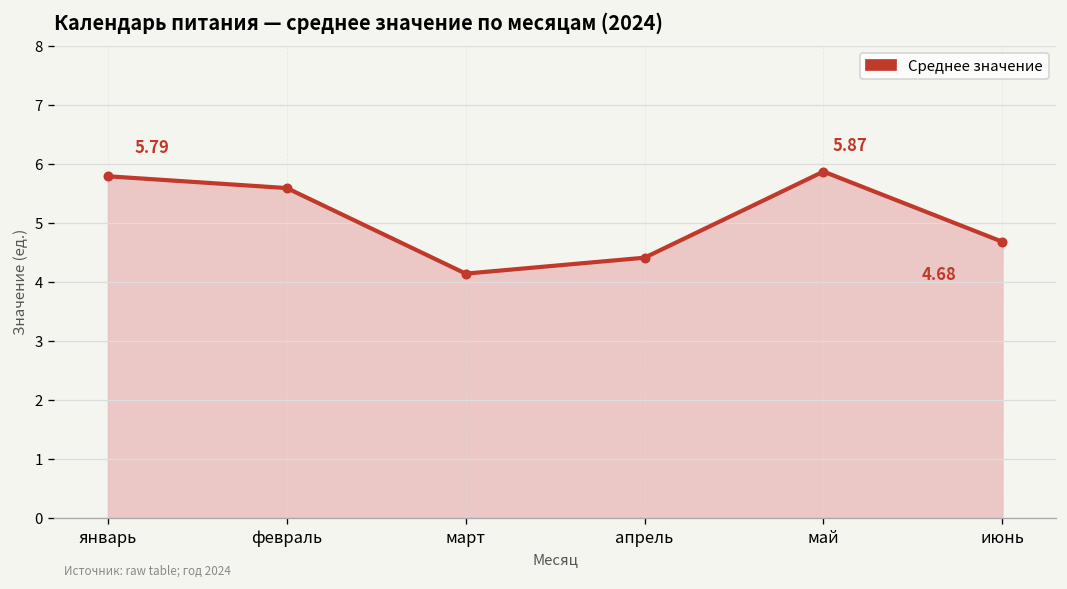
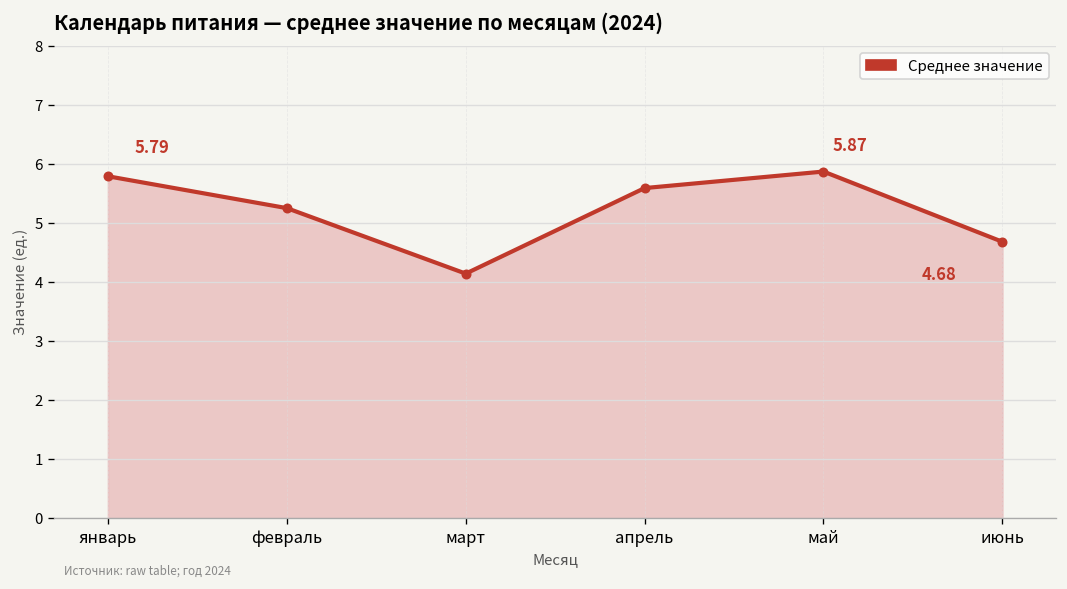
  {
    "январь": 5.8,
-   "февраль": 5.6,
+   "февраль": 5.3,
    "март": 4.1,
-   "апрель": 4.4,
+   "апрель": 5.6,
    "июнь": 4.7
  }
